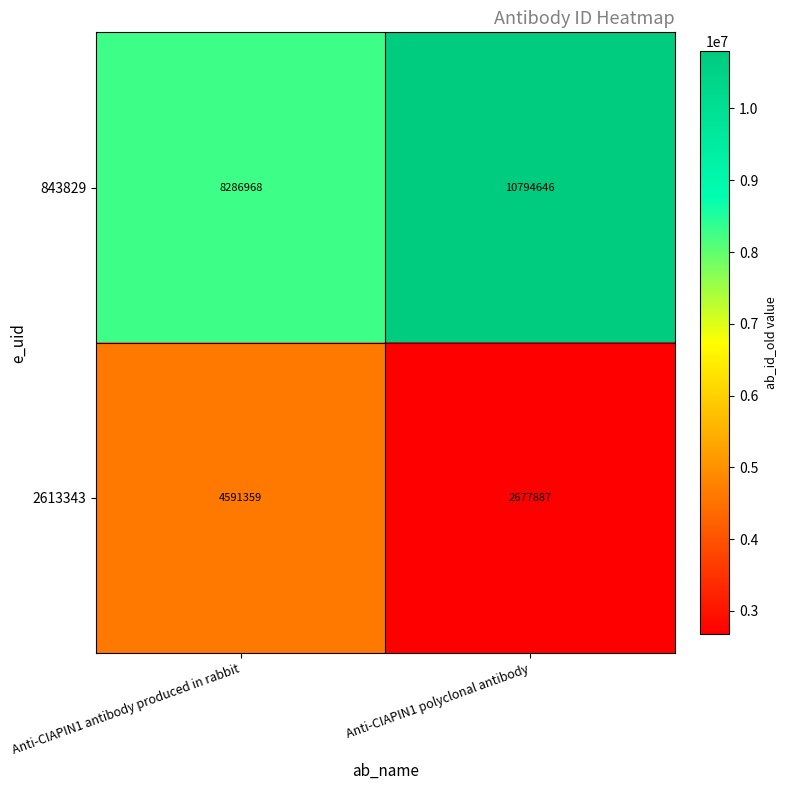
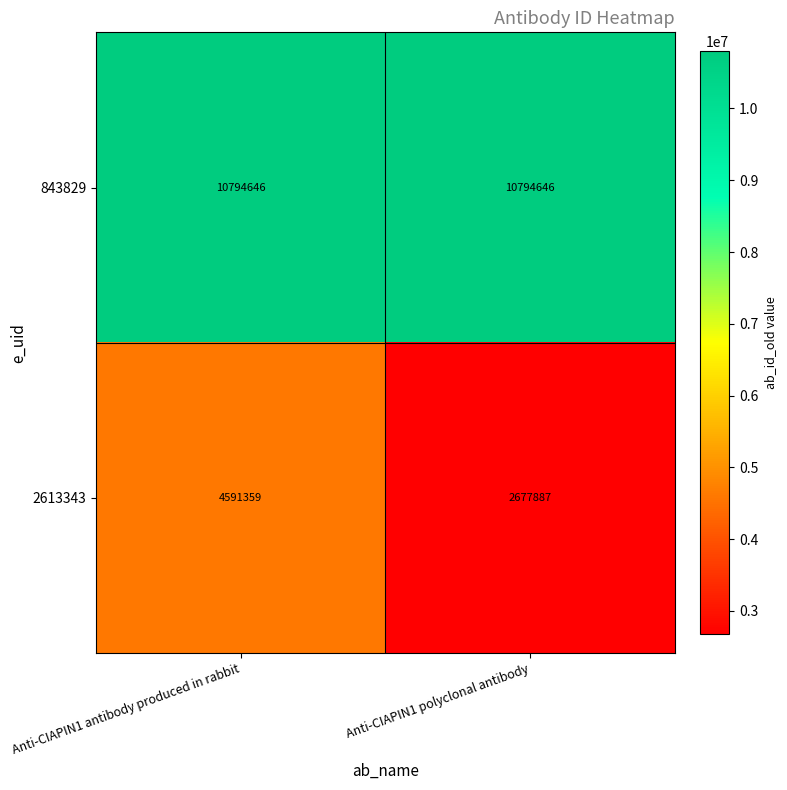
  {
    "843829": {
-     "Anti-CIAPIN1 antibody produced in rabbit": 8286968,
+     "Anti-CIAPIN1 antibody produced in rabbit": 10794646,
      "Anti-CIAPIN1 polyclonal antibody": 10794646
    },
    "2613343": {
      "Anti-CIAPIN1 antibody produced in rabbit": 4591359,
      "Anti-CIAPIN1 polyclonal antibody": 2677887
    }
  }
